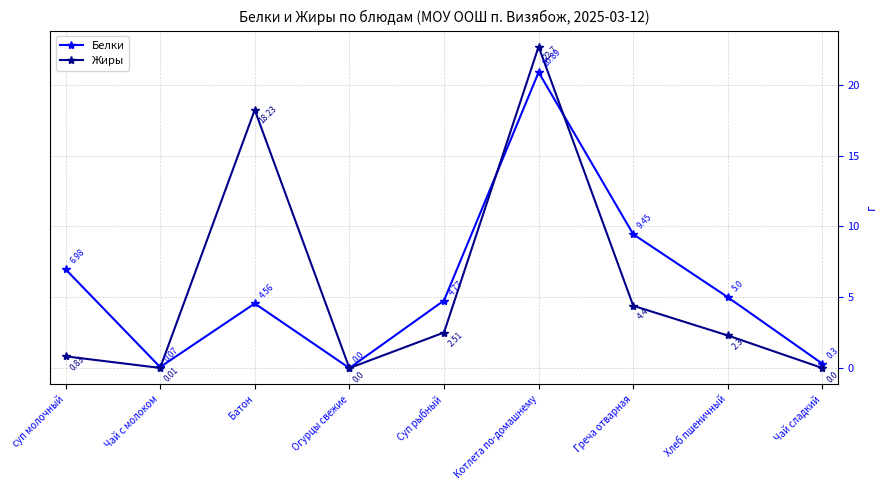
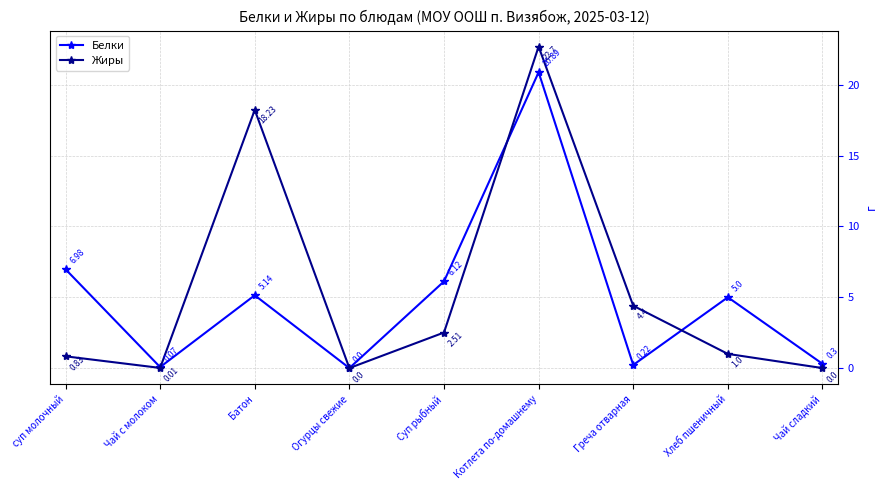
  {
    "Белки": {
      "суп молочный": 6.98,
-     "Батон": 4.56,
-     "Суп рыбный": 4.77,
-     "Греча отварная": 9.45,
+     "Батон": 5.14,
+     "Суп рыбный": 6.12,
+     "Греча отварная": 0.22,
      "Хлеб пшеничный": 5.0,
      "Чай сладкий": 0.3
    },
    "Жиры": {
      "суп молочный": 0.83,
      "Батон": 18.23,
      "Суп рыбный": 2.51,
      "Греча отварная": 4.4,
-     "Хлеб пшеничный": 2.3,
+     "Хлеб пшеничный": 1.0,
      "Чай сладкий": 0.0
    }
  }
